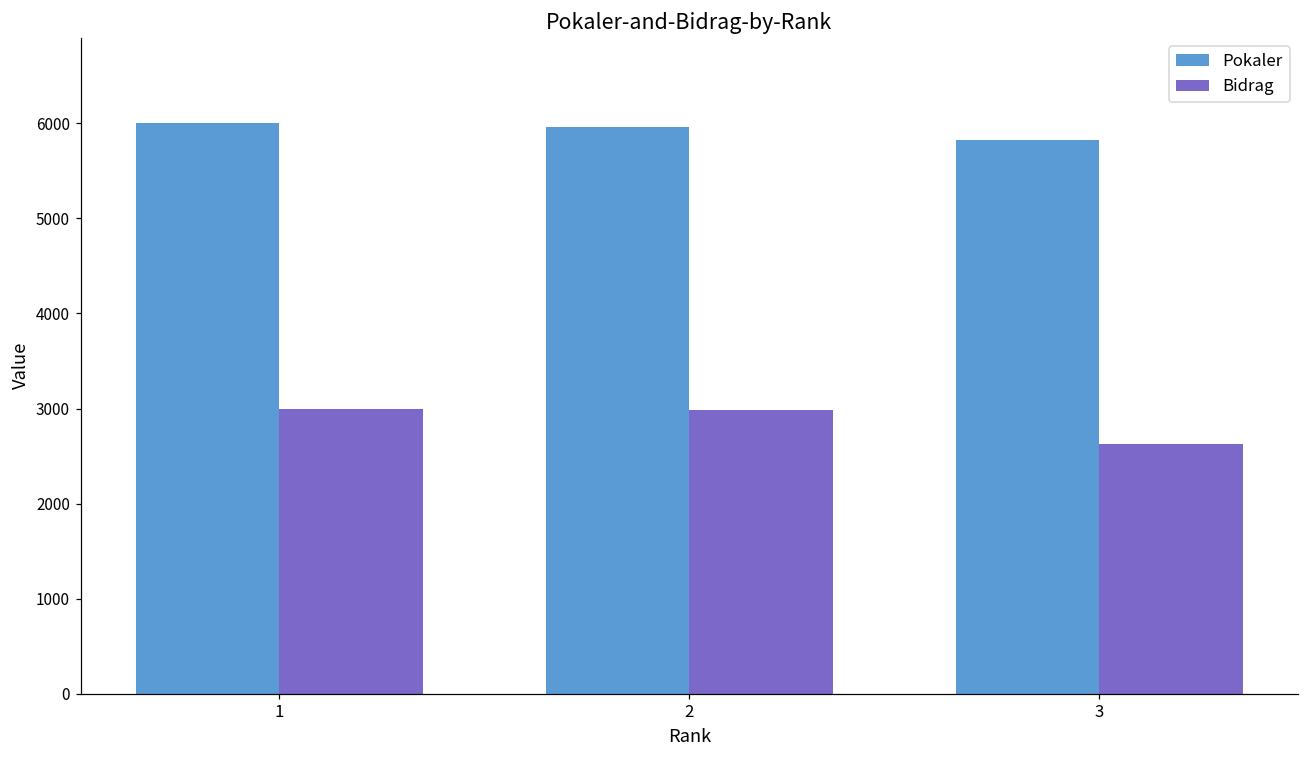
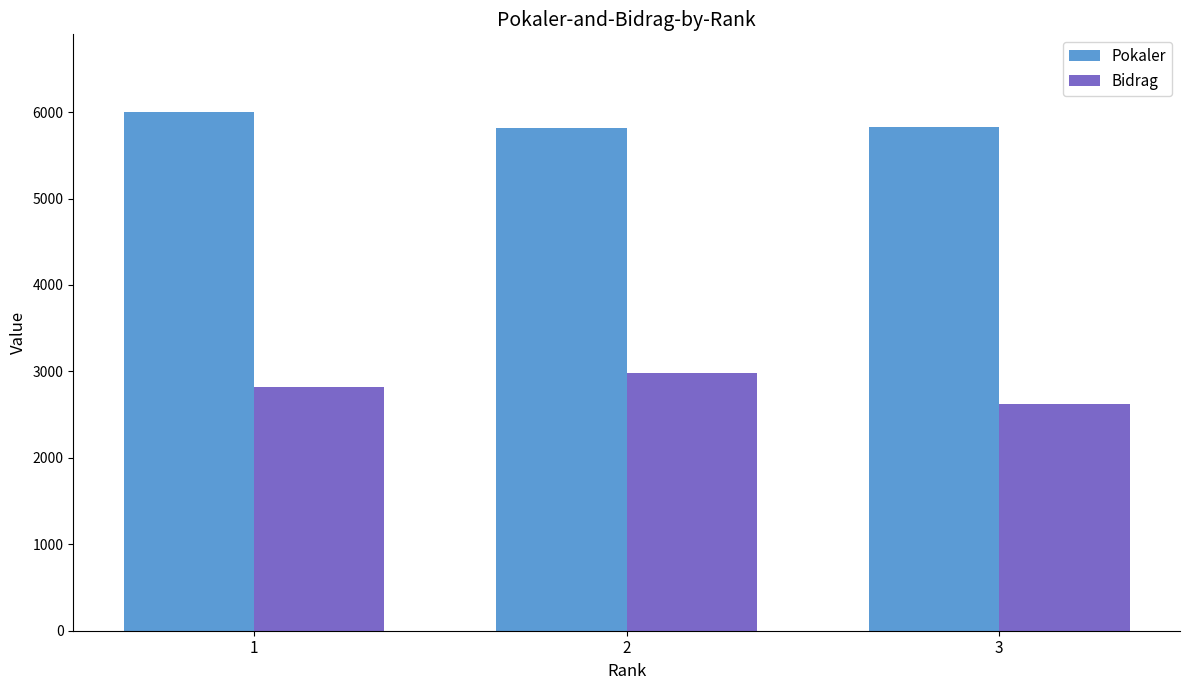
  {
    "Pokaler": {
      "1": 6000,
-     "2": 6000,
+     "2": 5800,
      "3": 5800
    },
    "Bidrag": {
-     "1": 3000,
+     "1": 2800,
      "2": 3000,
      "3": 2600
    }
  }
